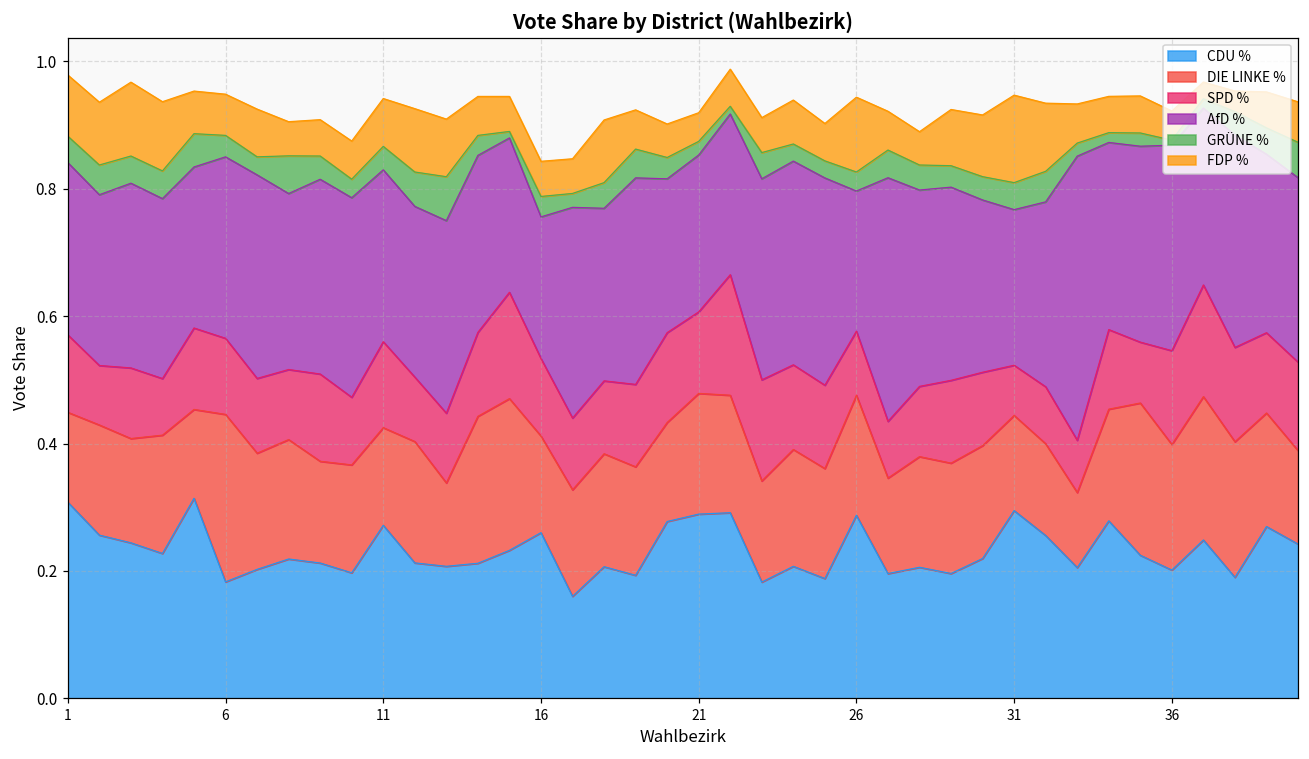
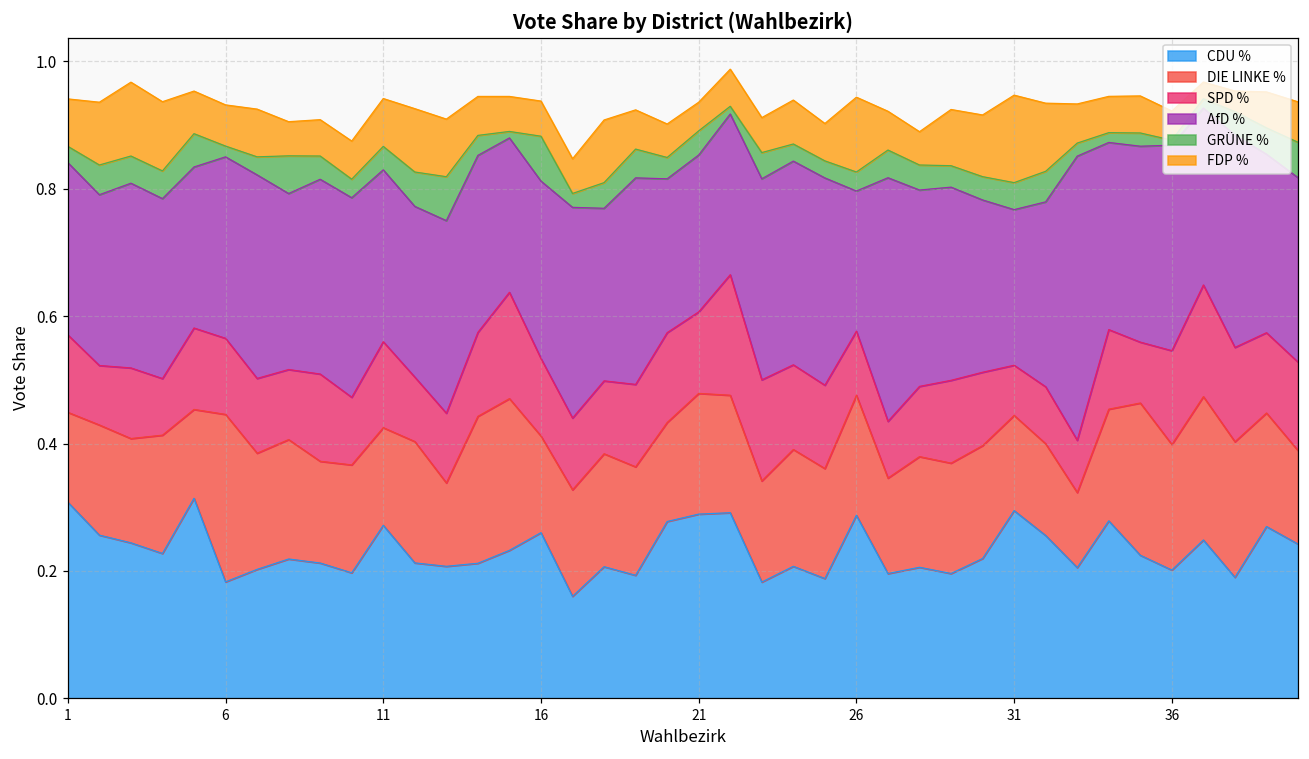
  {
    "CDU %": {
      "1": 0.31,
      "6": 0.18,
      "11": 0.27,
      "16": 0.26,
      "21": 0.29,
      "26": 0.29,
      "31": 0.29,
      "36": 0.20
    },
    "AfD %": {
      "1": 0.27,
      "6": 0.28,
      "11": 0.27,
-     "16": 0.22,
+     "16": 0.28,
      "21": 0.25,
      "26": 0.22,
      "31": 0.24
    },
    "GRÜNE %": {
-     "1": 0.04,
-     "6": 0.03,
+     "1": 0.03,
+     "6": 0.02,
      "11": 0.04,
-     "16": 0.03,
-     "21": 0.02,
+     "16": 0.07,
+     "21": 0.04,
      "26": 0.03,
      "31": 0.04
    },
    "FDP %": {
-     "1": 0.10,
+     "1": 0.07,
      "6": 0.06,
      "11": 0.08,
      "16": 0.06,
      "21": 0.05,
      "26": 0.12,
      "31": 0.14
    }
  }
